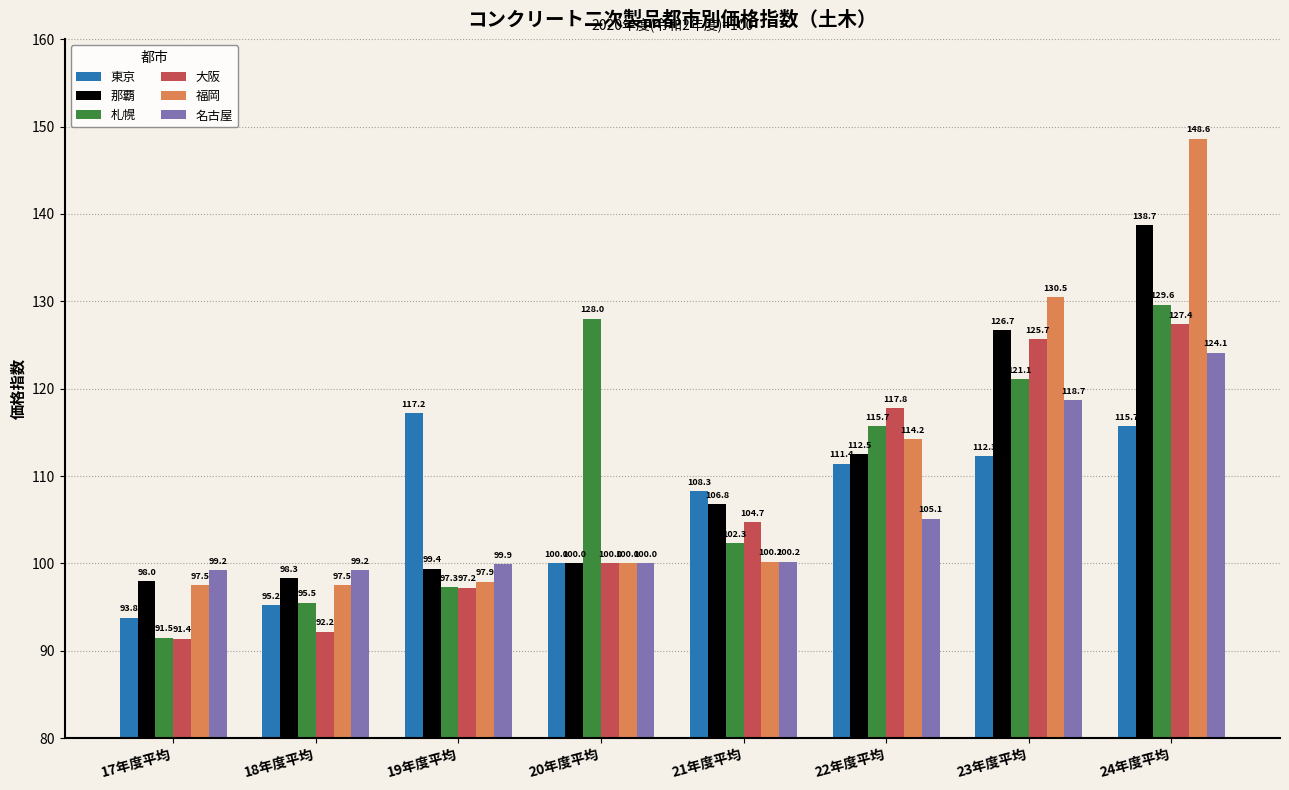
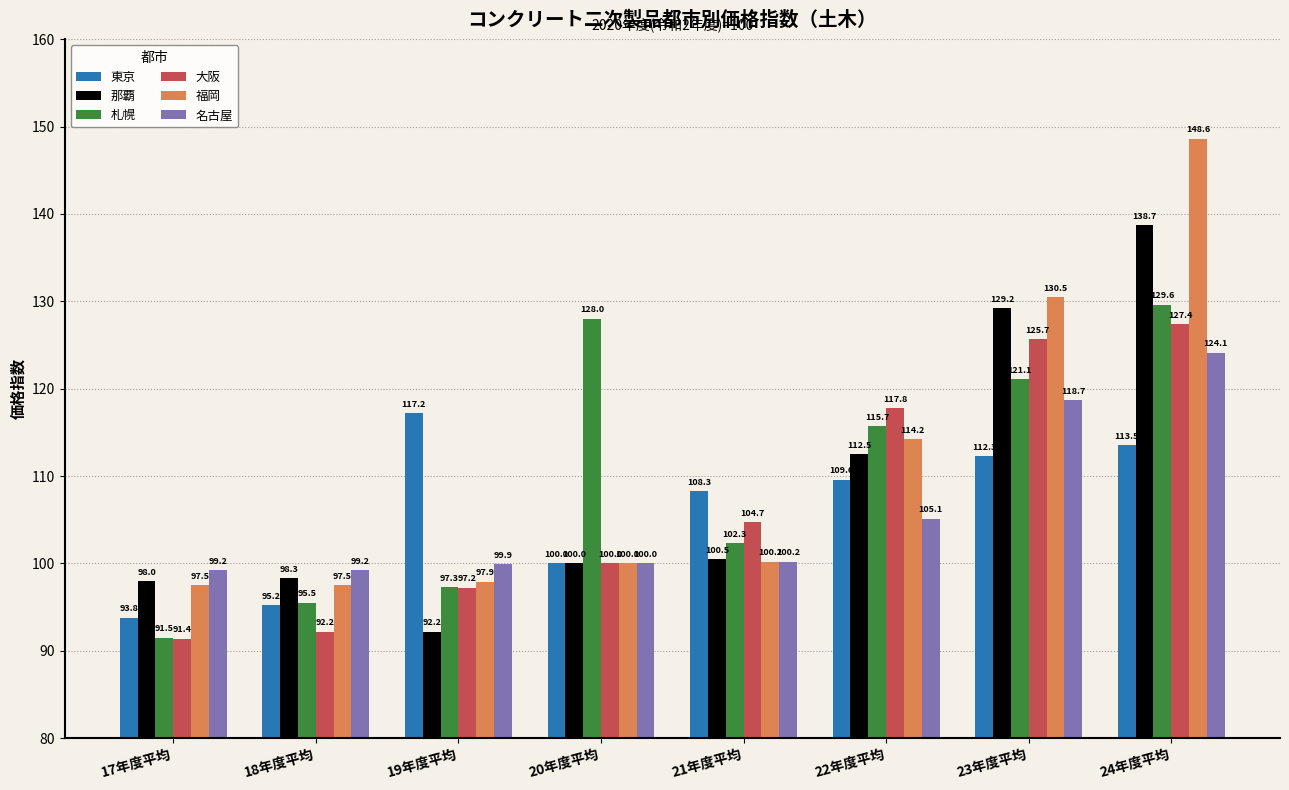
  {
    "東京": {
      "17年度平均": 93.8,
      "18年度平均": 95.2,
      "19年度平均": 117.2,
      "21年度平均": 108.3,
-     "22年度平均": 111.4,
+     "22年度平均": 109.6,
      "23年度平均": 112.3,
-     "24年度平均": 115.7
+     "24年度平均": 113.5
    },
    "那覇": {
      "17年度平均": 98.0,
      "18年度平均": 98.3,
-     "19年度平均": 99.4,
-     "21年度平均": 106.8,
+     "19年度平均": 92.2,
+     "21年度平均": 100.5,
      "22年度平均": 112.5,
-     "23年度平均": 126.7,
+     "23年度平均": 129.2,
      "24年度平均": 138.7
    },
    "札幌": {
      "17年度平均": 91.5,
      "18年度平均": 95.5,
      "19年度平均": 97.3,
      "20年度平均": 128.0,
      "21年度平均": 102.3,
      "22年度平均": 115.7,
      "23年度平均": 121.1,
      "24年度平均": 129.6
    },
    "名古屋": {
      "17年度平均": 99.2,
      "18年度平均": 99.2,
      "19年度平均": 99.9,
      "22年度平均": 105.1,
      "23年度平均": 118.7,
      "24年度平均": 124.1
    }
  }
